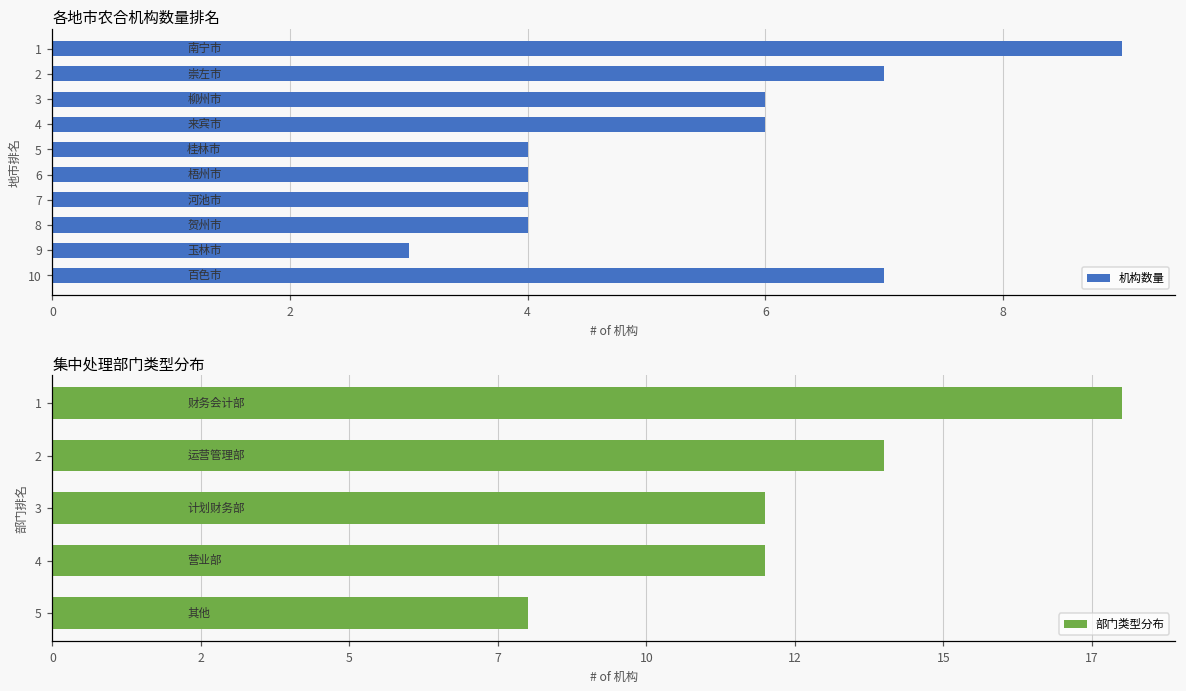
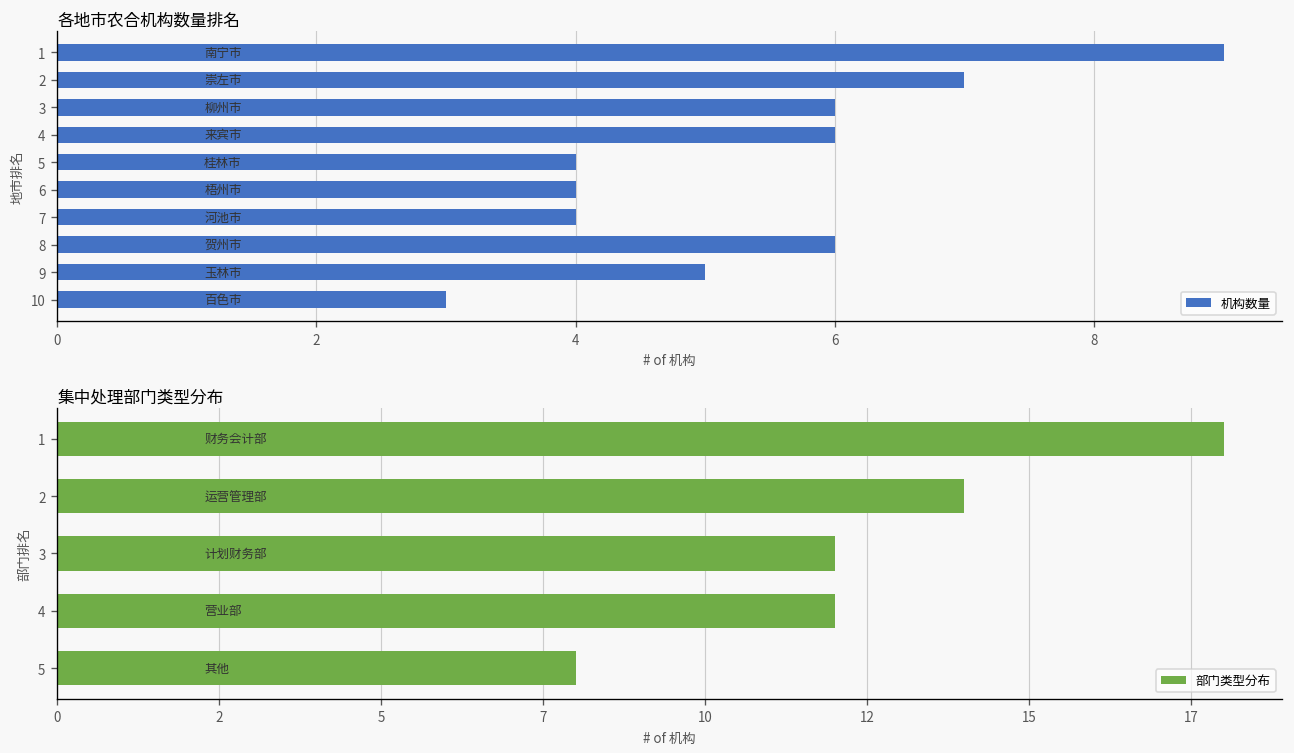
  {
    "各地市农合机构数量排名": {
      "1": 9,
      "2": 7,
      "3": 6,
      "4": 6,
      "5": 4,
      "6": 4,
      "7": 4,
-     "8": 4,
-     "9": 3,
-     "10": 7
+     "8": 6,
+     "9": 5,
+     "10": 3
    }
  }
